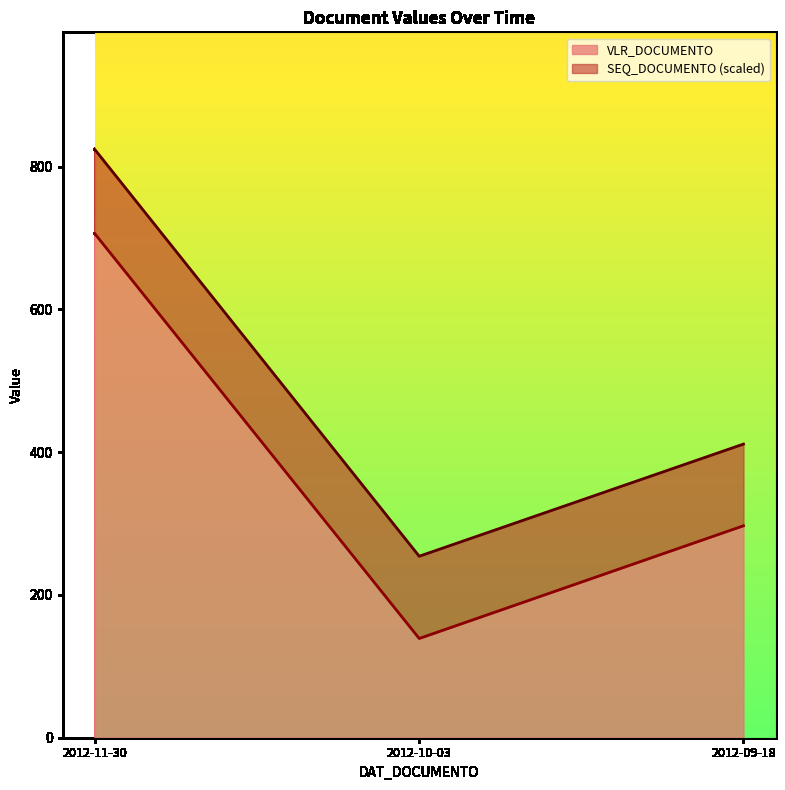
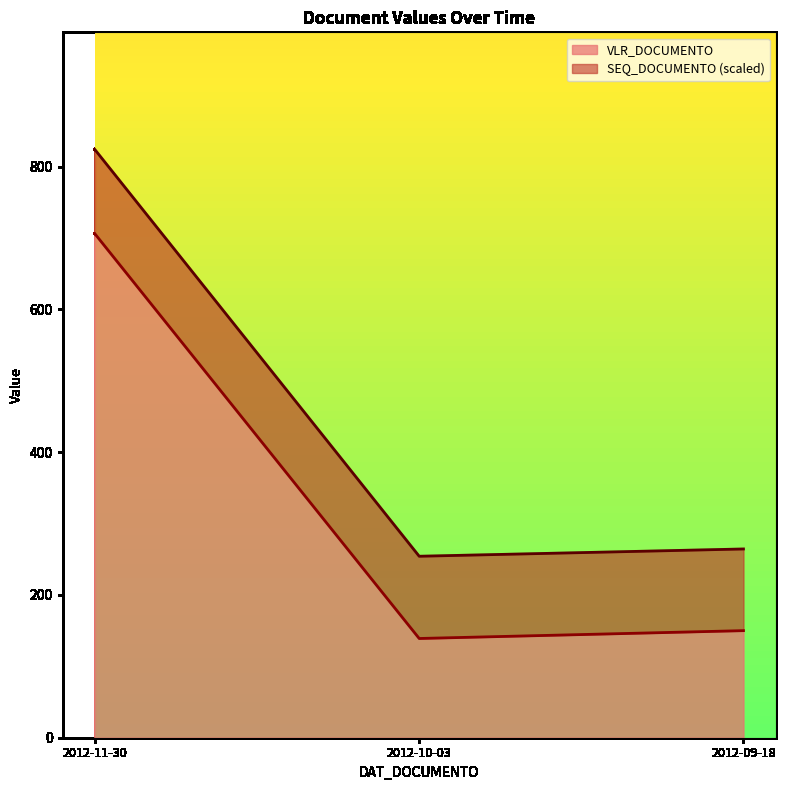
  {
    "VLR_DOCUMENTO": {
      "2012-11-30": 710,
      "2012-10-03": 140,
-     "2012-09-18": 300
+     "2012-09-18": 150
    },
    "SEQ_DOCUMENTO (scaled)": {
      "2012-11-30": 120,
      "2012-10-03": 120,
      "2012-09-18": 110
    }
  }
